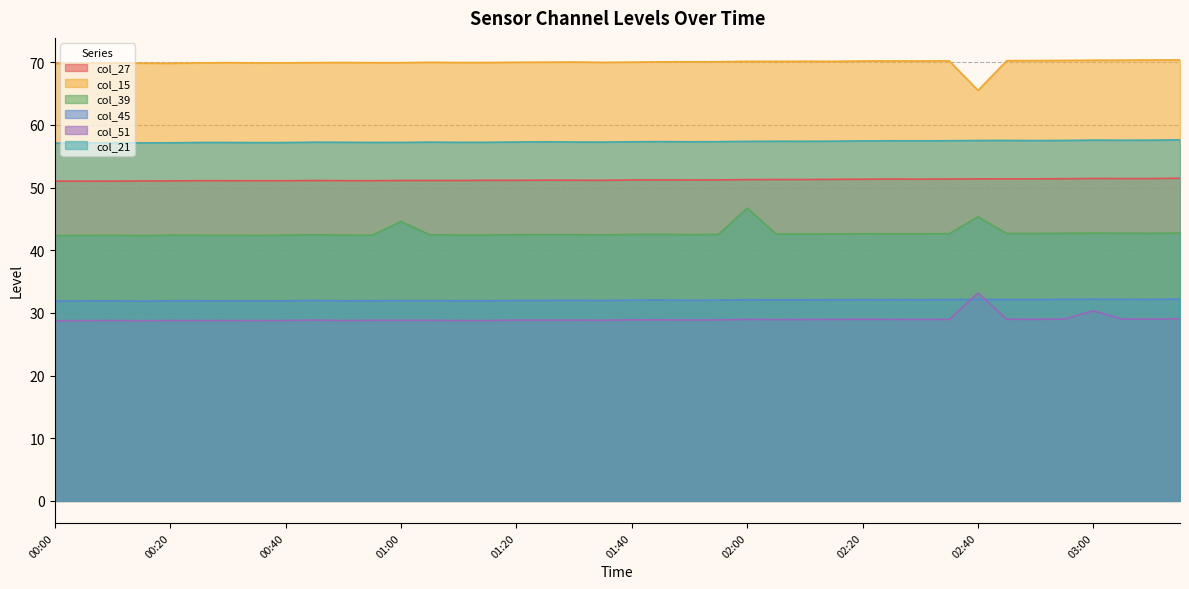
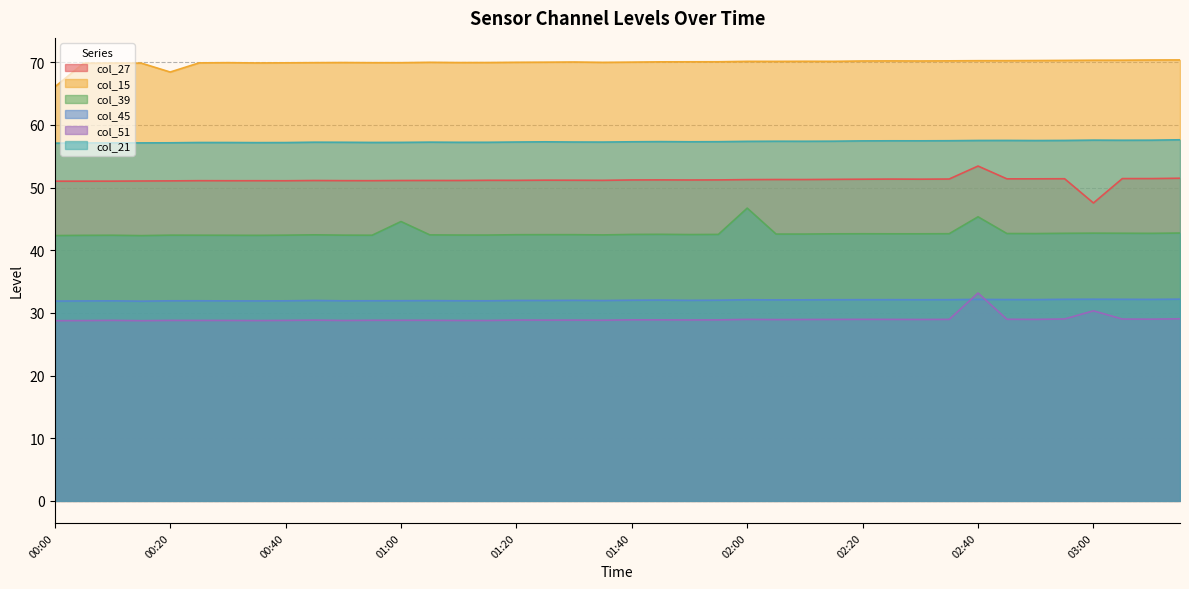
  {
    "col_27": {
      "00:00": 51,
      "00:20": 51,
      "00:40": 51,
      "01:00": 51,
      "01:20": 51,
      "01:40": 51,
      "02:00": 51,
      "02:20": 51,
-     "02:40": 51,
-     "03:00": 51
+     "02:40": 53,
+     "03:00": 48
    },
    "col_15": {
-     "00:00": 70,
-     "00:20": 70,
+     "00:00": 66,
+     "00:20": 68,
      "00:40": 70,
      "01:00": 70,
      "01:20": 70,
      "01:40": 70,
      "02:00": 70,
      "02:20": 70,
-     "02:40": 66,
+     "02:40": 70,
      "03:00": 70
    },
    "col_39": {
      "00:00": 42,
      "00:20": 42,
      "00:40": 42,
      "01:00": 45,
      "01:20": 42,
      "01:40": 43,
      "02:00": 47,
      "02:20": 43,
      "02:40": 45,
      "03:00": 43
    },
    "col_51": {
      "00:00": 29,
      "00:20": 29,
      "00:40": 29,
      "01:00": 29,
      "01:20": 29,
      "01:40": 29,
      "02:00": 29,
      "02:20": 29,
      "02:40": 33,
      "03:00": 30
    }
  }
